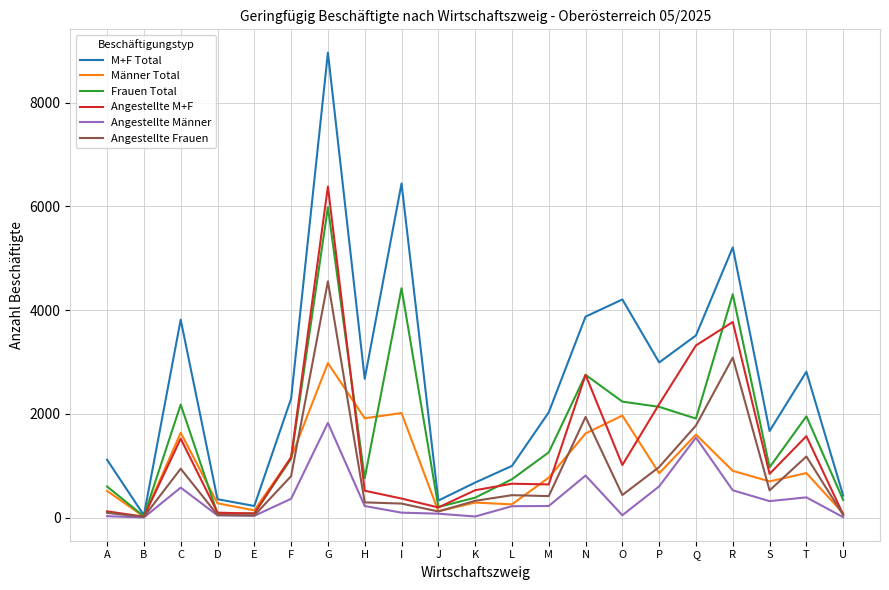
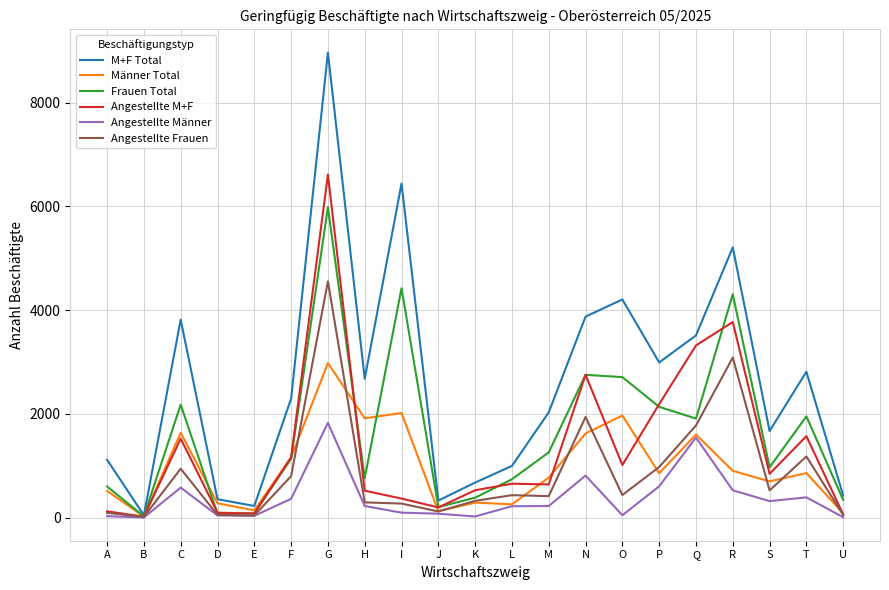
  {
    "M+F Total": {
      "A": 1100,
      "C": 3800,
      "D": 400,
      "E": 200,
      "F": 2300,
      "G": 9000,
      "H": 2700,
      "I": 6400,
      "J": 300,
      "K": 700,
      "L": 1000,
      "M": 2000,
      "N": 3900,
      "O": 4200,
      "P": 3000,
      "Q": 3500,
      "R": 5200,
      "S": 1700,
      "T": 2800,
      "U": 400
    },
    "Männer Total": {
      "A": 500,
      "C": 1600,
      "D": 300,
      "E": 100,
      "G": 3000,
      "H": 1900,
      "I": 2000,
      "M": 800,
      "N": 1600,
      "O": 2000,
      "P": 900,
      "Q": 1600,
      "R": 900,
      "S": 700,
      "T": 900
    },
    "Frauen Total": {
      "A": 600,
      "C": 2200,
      "G": 6000,
      "H": 800,
      "I": 4400,
      "K": 400,
      "L": 700,
      "M": 1300,
-     "O": 2200,
+     "O": 2700,
      "P": 2100,
      "Q": 1900,
      "R": 4300,
      "S": 1000,
      "T": 2000,
      "U": 300
    },
    "Angestellte M+F": {
      "C": 1500,
-     "G": 6400,
+     "G": 6600,
      "H": 500,
      "I": 400,
      "K": 500,
      "L": 700,
      "M": 600,
      "O": 1000,
      "P": 2200,
      "Q": 3300,
      "R": 3800,
      "S": 800,
      "T": 1600
    },
    "Angestellte Männer": {
      "A": 0,
      "C": 600,
      "F": 400,
      "G": 1800,
      "H": 200,
      "I": 100,
      "K": 0,
      "M": 200,
      "N": 800,
      "O": 0,
      "P": 600,
      "Q": 1500,
      "R": 500,
      "S": 300,
      "T": 400
    },
    "Angestellte Frauen": {
      "C": 900,
      "F": 800,
      "G": 4600,
      "H": 300,
      "I": 300,
      "L": 400,
      "M": 400,
      "N": 1900,
      "O": 400,
      "P": 1000,
      "Q": 1800,
      "R": 3100,
      "S": 500,
      "T": 1200
    }
  }
